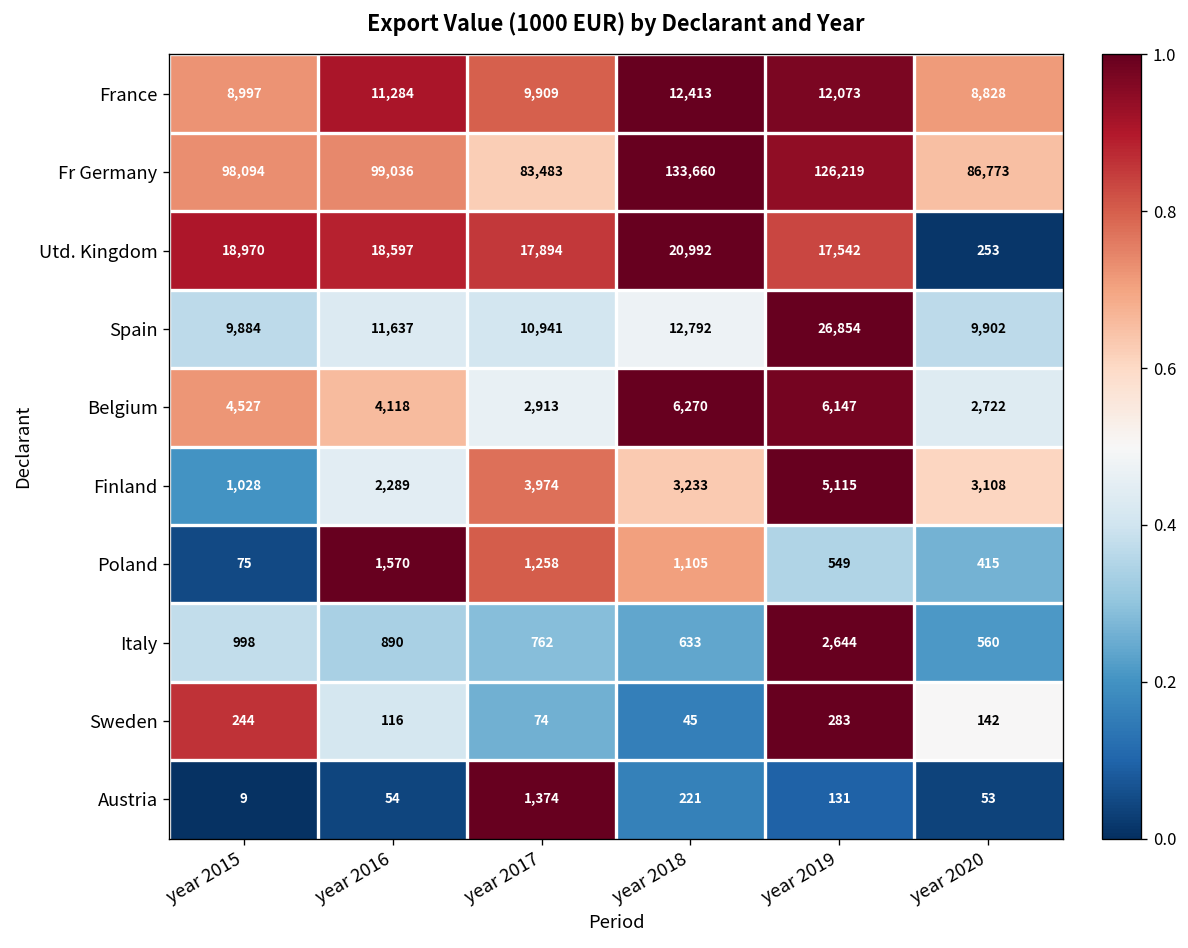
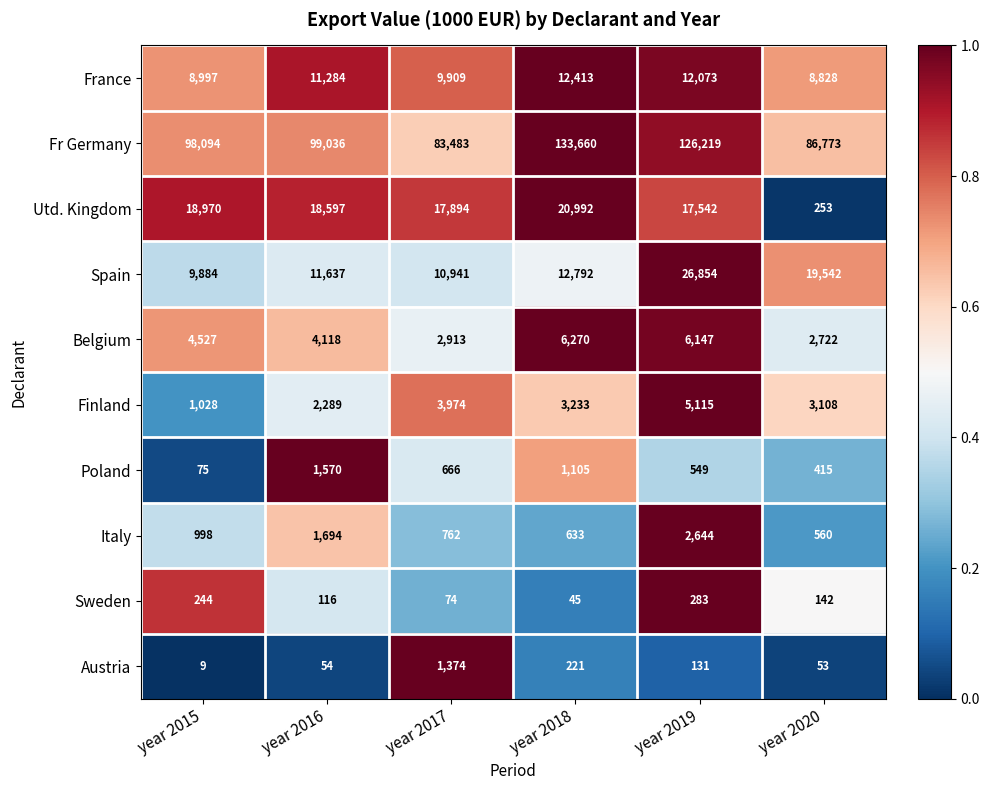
  {
    "France": {
      "year 2015": "8,997",
      "year 2016": "11,284",
      "year 2017": "9,909",
      "year 2018": "12,413",
      "year 2019": "12,073",
      "year 2020": "8,828"
    },
    "Fr Germany": {
      "year 2015": "98,094",
      "year 2016": "99,036",
      "year 2017": "83,483",
      "year 2018": "133,660",
      "year 2019": "126,219",
      "year 2020": "86,773"
    },
    "Utd. Kingdom": {
      "year 2015": "18,970",
      "year 2016": "18,597",
      "year 2017": "17,894",
      "year 2018": "20,992",
      "year 2019": "17,542",
      "year 2020": "253"
    },
    "Spain": {
      "year 2015": "9,884",
      "year 2016": "11,637",
      "year 2017": "10,941",
      "year 2018": "12,792",
      "year 2019": "26,854",
-     "year 2020": "9,902"
+     "year 2020": "19,542"
    },
    "Belgium": {
      "year 2015": "4,527",
      "year 2016": "4,118",
      "year 2017": "2,913",
      "year 2018": "6,270",
      "year 2019": "6,147",
      "year 2020": "2,722"
    },
    "Finland": {
      "year 2015": "1,028",
      "year 2016": "2,289",
      "year 2017": "3,974",
      "year 2018": "3,233",
      "year 2019": "5,115",
      "year 2020": "3,108"
    },
    "Poland": {
      "year 2015": "75",
      "year 2016": "1,570",
-     "year 2017": "1,258",
+     "year 2017": "666",
      "year 2018": "1,105",
      "year 2019": "549",
      "year 2020": "415"
    },
    "Italy": {
      "year 2015": "998",
-     "year 2016": "890",
+     "year 2016": "1,694",
      "year 2017": "762",
      "year 2018": "633",
      "year 2019": "2,644",
      "year 2020": "560"
    },
    "Sweden": {
      "year 2015": "244",
      "year 2016": "116",
      "year 2017": "74",
      "year 2018": "45",
      "year 2019": "283",
      "year 2020": "142"
    },
    "Austria": {
      "year 2015": "9",
      "year 2016": "54",
      "year 2017": "1,374",
      "year 2018": "221",
      "year 2019": "131",
      "year 2020": "53"
    }
  }
